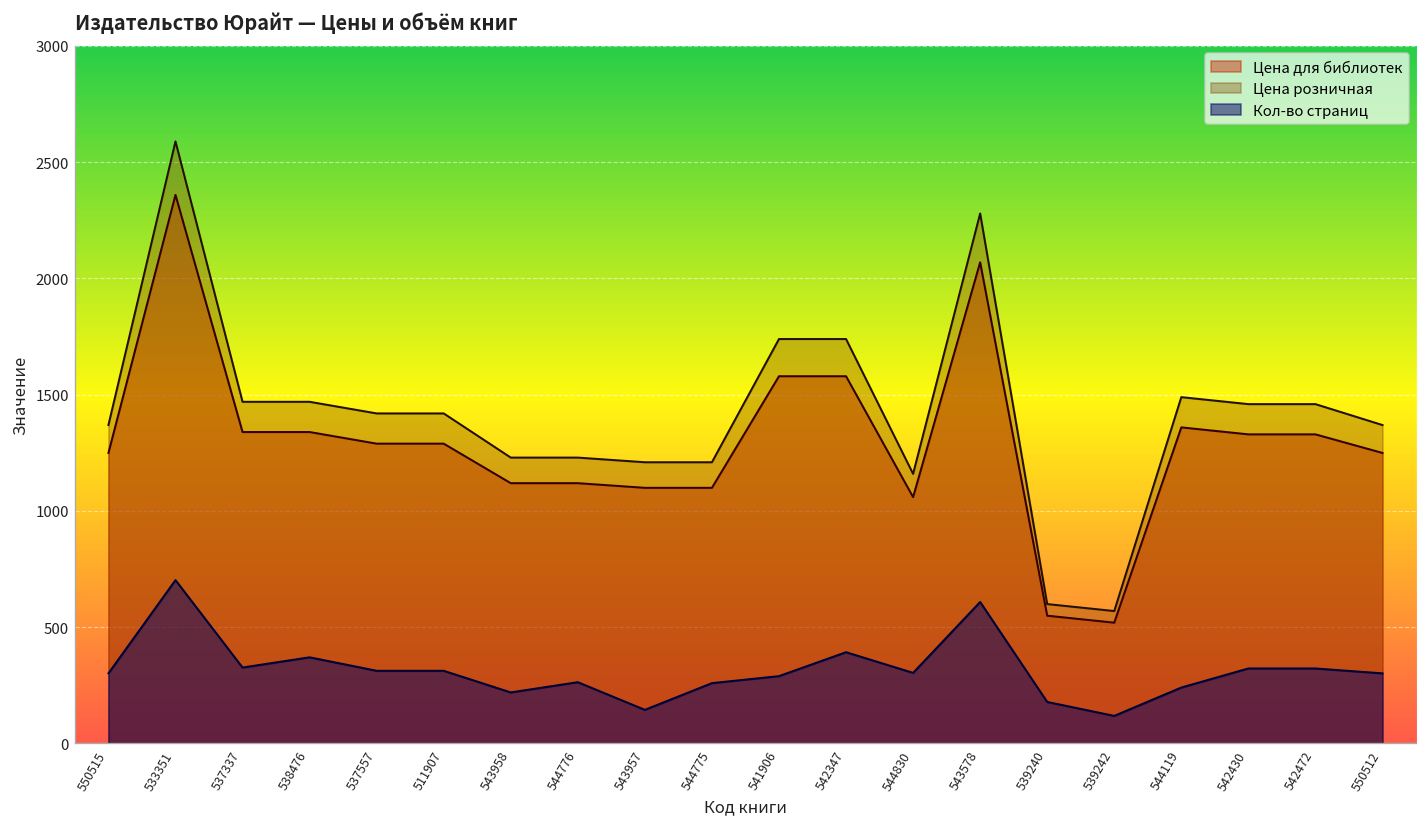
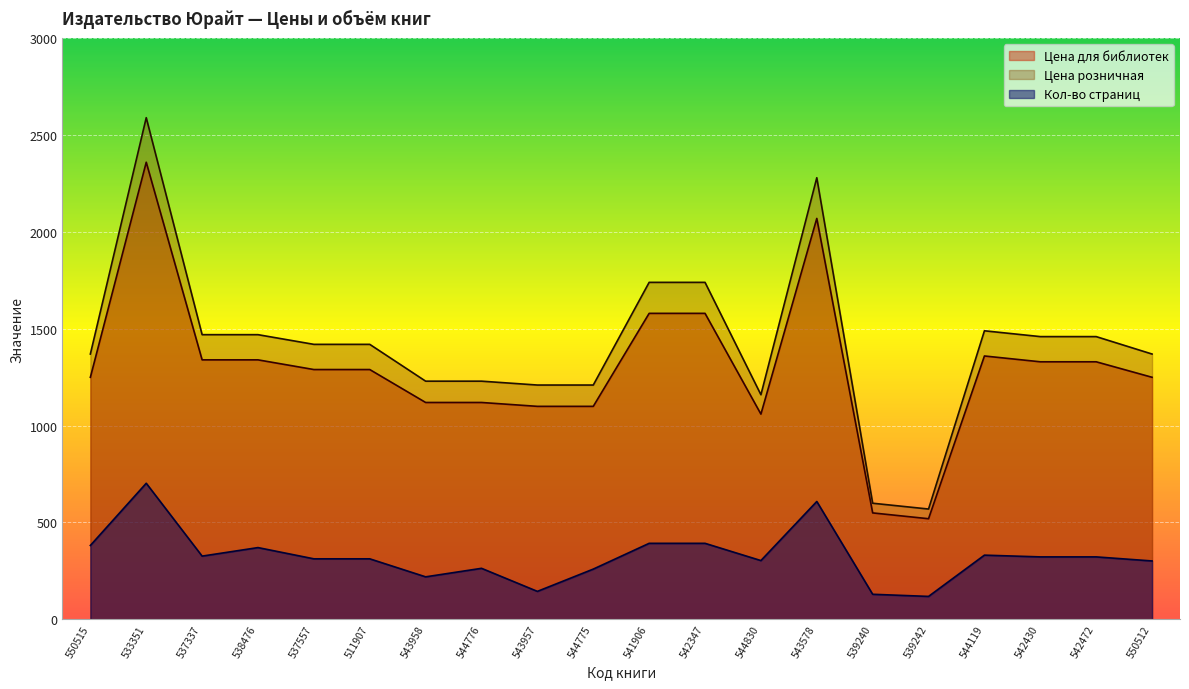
  {
    "Кол-во страниц": {
-     "550515": 300,
+     "550515": 380,
      "533351": 700,
      "537337": 330,
      "538476": 370,
      "537557": 310,
      "511907": 310,
      "543958": 220,
      "544776": 260,
      "543957": 140,
      "544775": 260,
-     "541906": 290,
+     "541906": 390,
      "542347": 390,
      "544830": 300,
      "543578": 610,
-     "539240": 180,
+     "539240": 130,
      "539242": 120,
-     "544119": 240,
+     "544119": 330,
      "542430": 320,
      "542472": 320,
      "550512": 300
    }
  }
